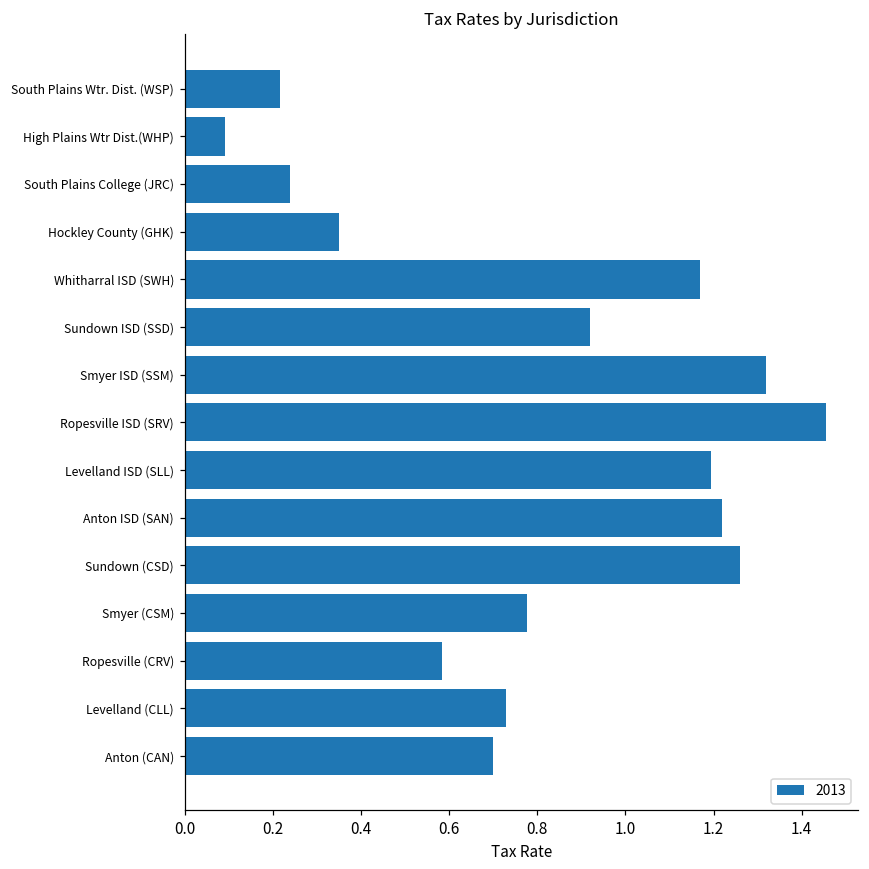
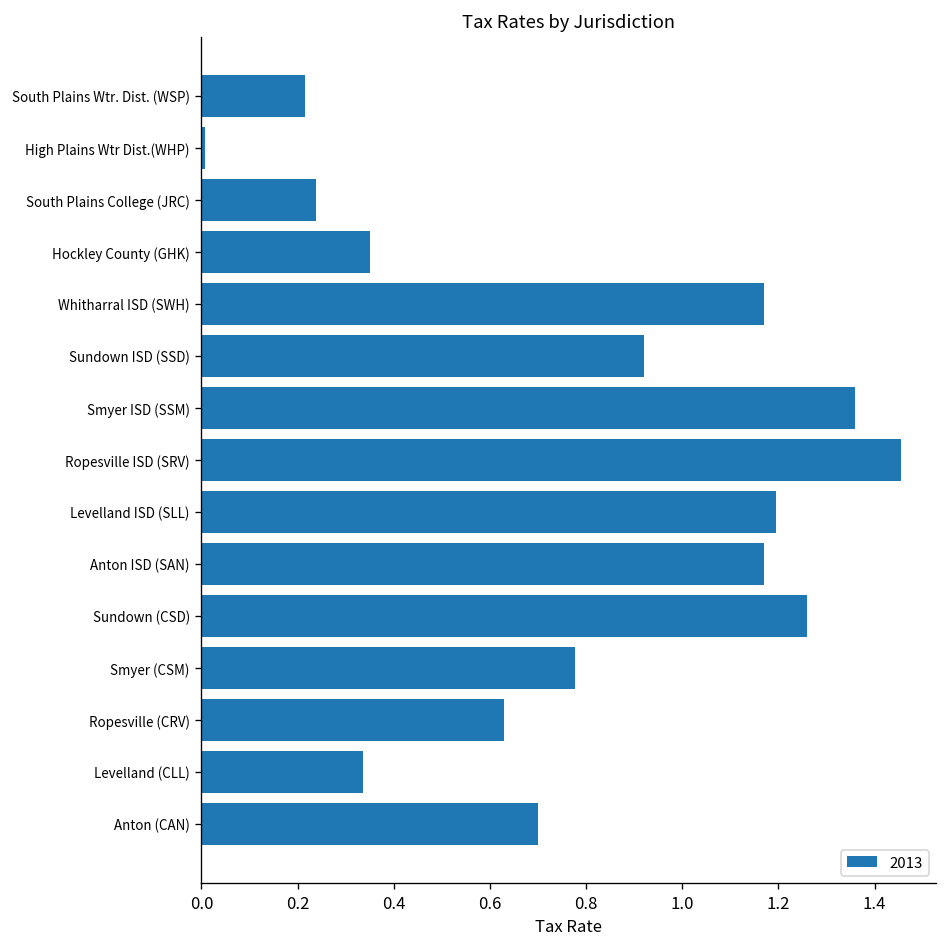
  {
    "South Plains Wtr. Dist. (WSP)": 0.22,
-   "High Plains Wtr Dist.(WHP)": 0.09,
+   "High Plains Wtr Dist.(WHP)": 0.01,
    "South Plains College (JRC)": 0.24,
    "Hockley County (GHK)": 0.35,
    "Whitharral ISD (SWH)": 1.17,
    "Sundown ISD (SSD)": 0.92,
-   "Smyer ISD (SSM)": 1.32,
+   "Smyer ISD (SSM)": 1.36,
    "Ropesville ISD (SRV)": 1.46,
    "Levelland ISD (SLL)": 1.20,
-   "Anton ISD (SAN)": 1.22,
+   "Anton ISD (SAN)": 1.17,
    "Sundown (CSD)": 1.26,
    "Smyer (CSM)": 0.78,
-   "Ropesville (CRV)": 0.58,
-   "Levelland (CLL)": 0.73,
+   "Ropesville (CRV)": 0.63,
+   "Levelland (CLL)": 0.34,
    "Anton (CAN)": 0.70
  }
